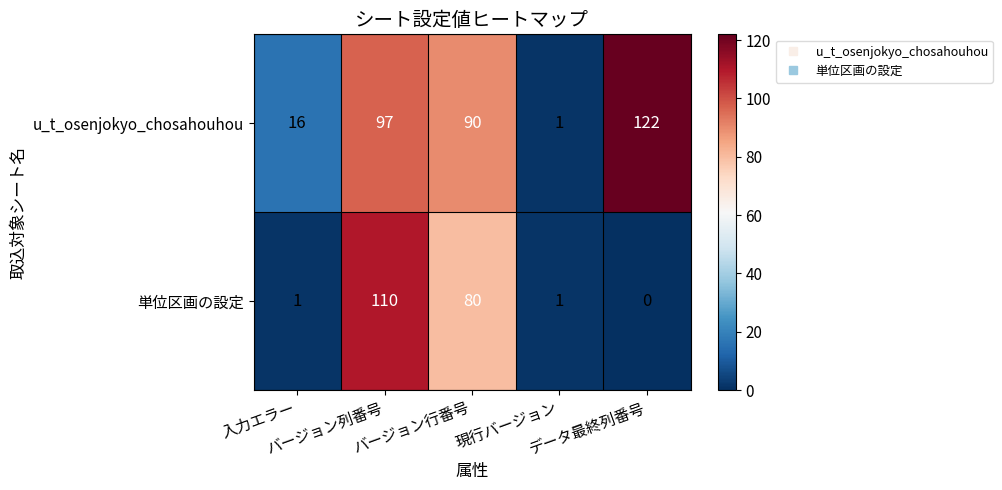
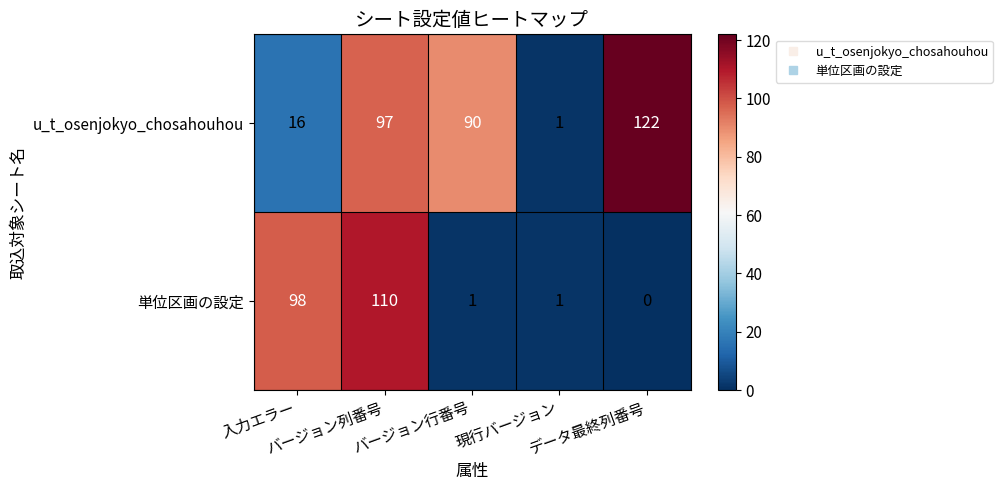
  {
    "u_t_osenjokyo_chosahouhou": {
      "入力エラー": 16,
      "バージョン列番号": 97,
      "バージョン行番号": 90,
      "現行バージョン": 1,
      "データ最終列番号": 122
    },
    "単位区画の設定": {
-     "入力エラー": 1,
+     "入力エラー": 98,
      "バージョン列番号": 110,
-     "バージョン行番号": 80,
+     "バージョン行番号": 1,
      "現行バージョン": 1,
      "データ最終列番号": 0
    }
  }
